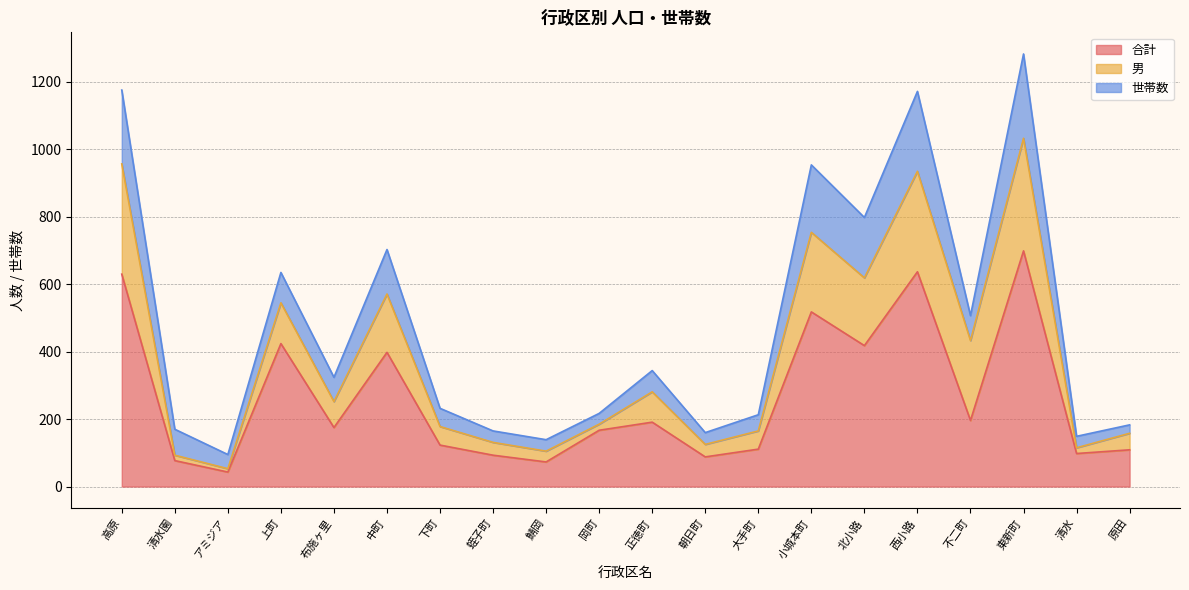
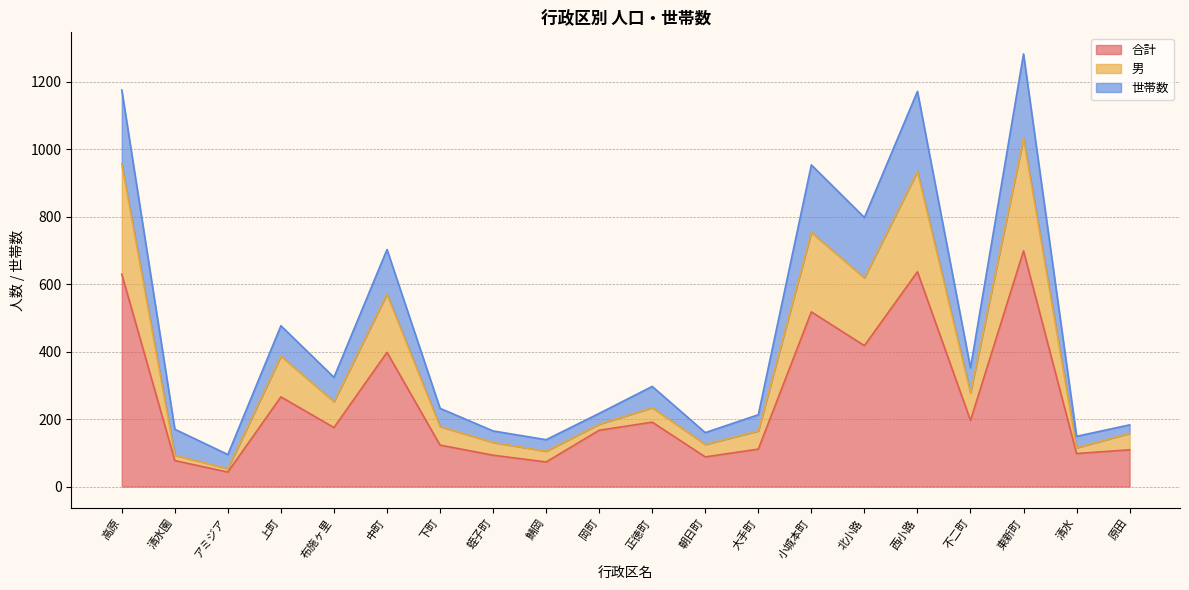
  {
    "合計": {
      "高原": 630,
      "清水園": 80,
      "アミジア": 40,
-     "上町": 420,
+     "上町": 270,
      "布施ヶ里": 180,
      "中町": 400,
      "下町": 120,
      "蛭子町": 90,
      "鯖岡": 70,
      "岡町": 170,
      "正徳町": 190,
      "朝日町": 90,
      "大手町": 110,
      "小城本町": 520,
      "北小路": 420,
      "西小路": 640,
      "不二町": 200,
      "東新町": 700,
      "清水": 100,
      "原田": 110
    },
    "男": {
      "高原": 330,
      "清水園": 20,
      "アミジア": 10,
      "上町": 120,
      "布施ヶ里": 80,
      "中町": 170,
      "下町": 60,
      "蛭子町": 40,
      "鯖岡": 30,
      "岡町": 20,
-     "正徳町": 90,
+     "正徳町": 40,
      "朝日町": 40,
      "大手町": 50,
      "小城本町": 240,
      "北小路": 200,
      "西小路": 300,
-     "不二町": 240,
+     "不二町": 80,
      "東新町": 330,
      "清水": 20,
      "原田": 50
    },
    "世帯数": {
      "高原": 220,
      "清水園": 80,
      "アミジア": 40,
      "上町": 90,
      "布施ヶ里": 70,
      "中町": 130,
      "下町": 50,
      "蛭子町": 30,
      "鯖岡": 30,
      "岡町": 30,
      "正徳町": 60,
      "朝日町": 40,
      "大手町": 50,
      "小城本町": 200,
      "北小路": 180,
      "西小路": 240,
      "不二町": 70,
      "東新町": 250,
      "清水": 30,
      "原田": 30
    }
  }
